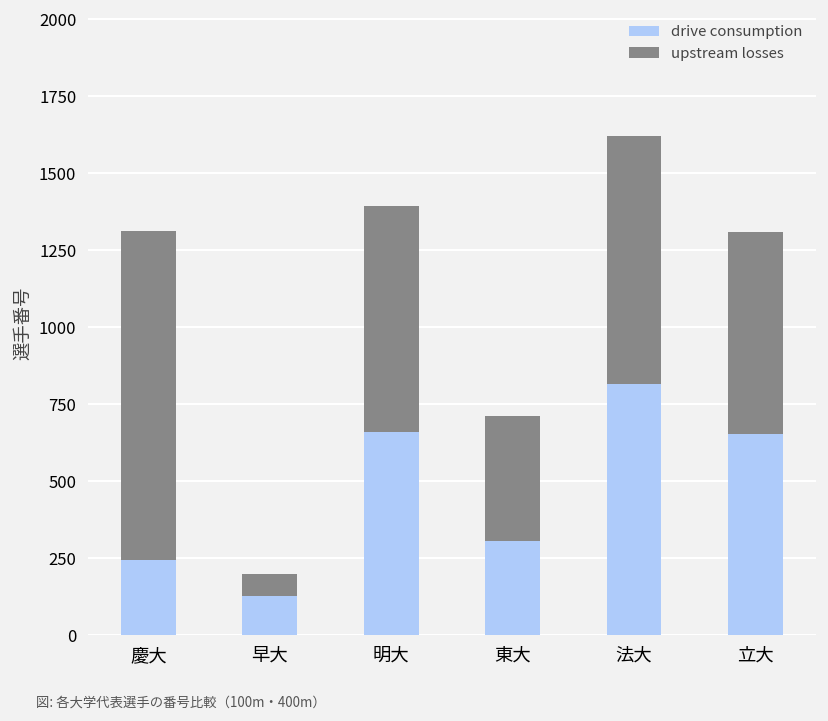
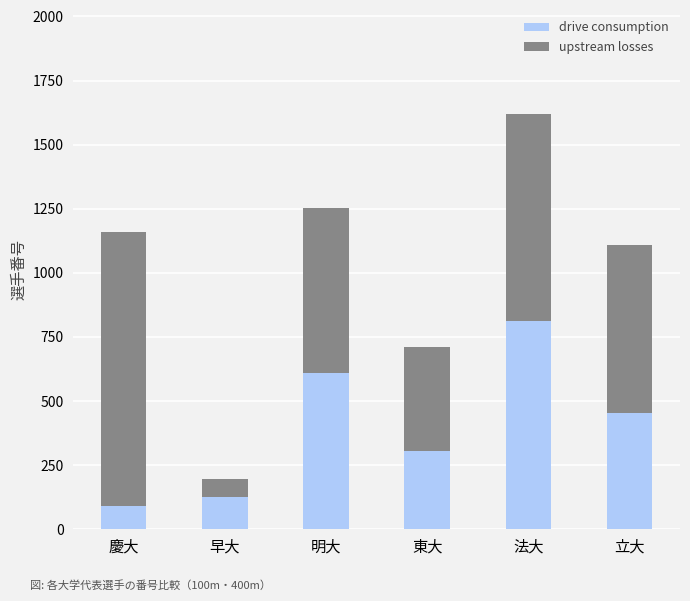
  {
    "drive consumption": {
-     "慶大": 240,
+     "慶大": 90,
      "早大": 130,
-     "明大": 660,
+     "明大": 610,
      "東大": 310,
      "法大": 810,
-     "立大": 650
+     "立大": 450
    },
    "upstream losses": {
      "慶大": 1070,
      "早大": 70,
-     "明大": 740,
+     "明大": 640,
      "東大": 410,
      "法大": 810,
      "立大": 660
    }
  }
